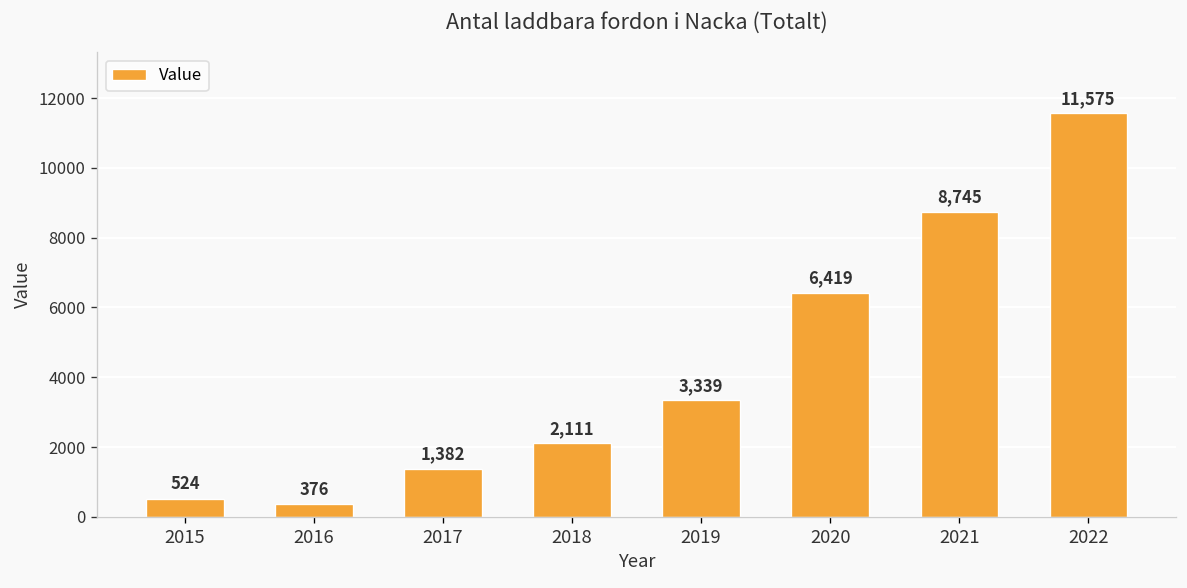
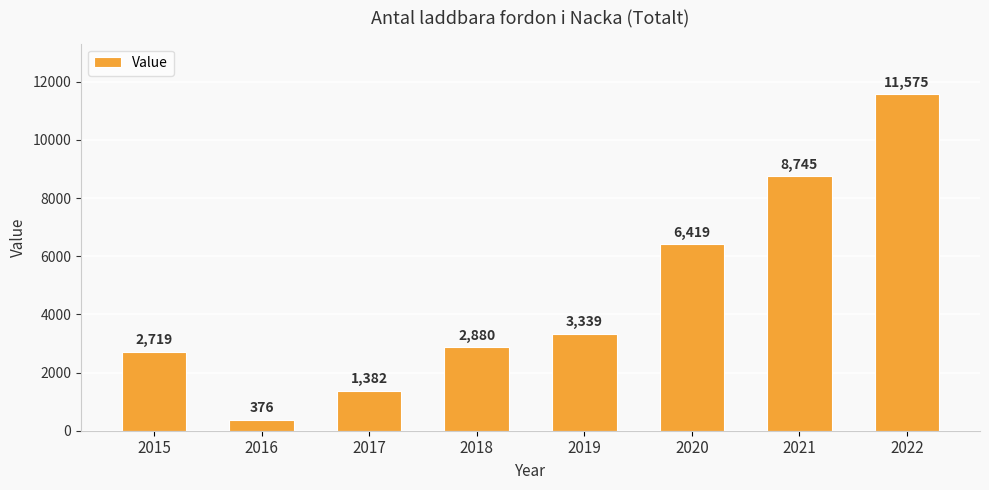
  {
-   "2015": "524",
+   "2015": "2,719",
    "2016": "376",
    "2017": "1,382",
-   "2018": "2,111",
+   "2018": "2,880",
    "2019": "3,339",
    "2020": "6,419",
    "2021": "8,745",
    "2022": "11,575"
  }
